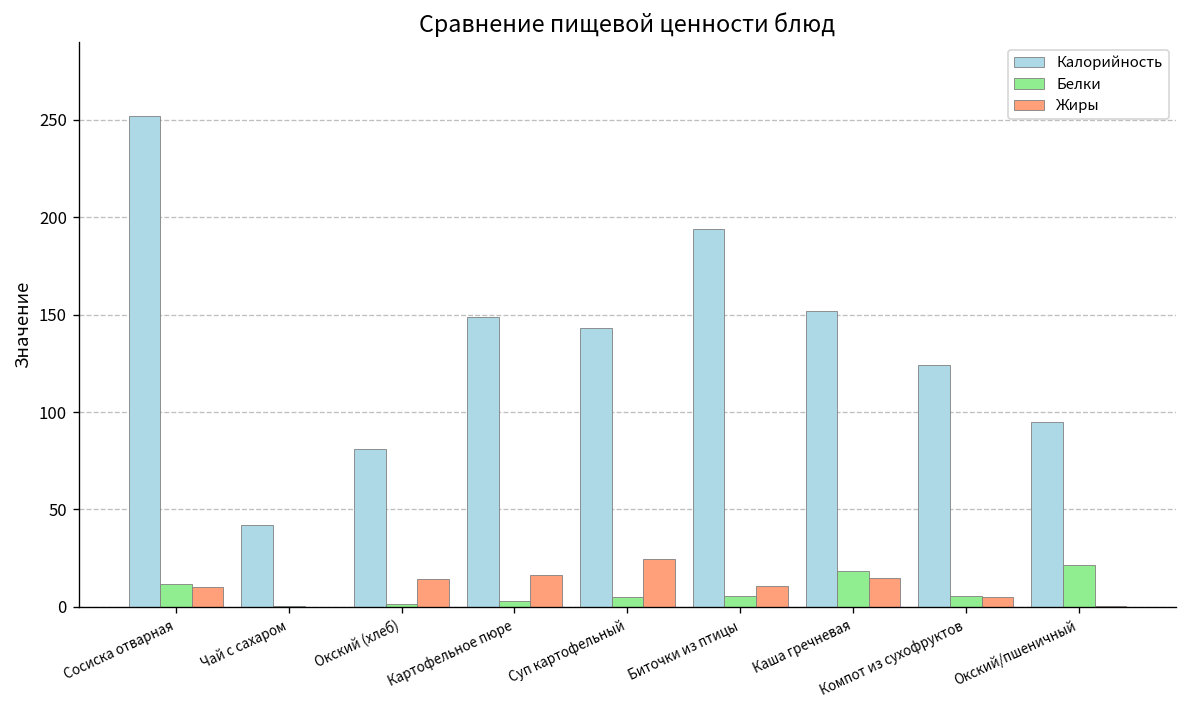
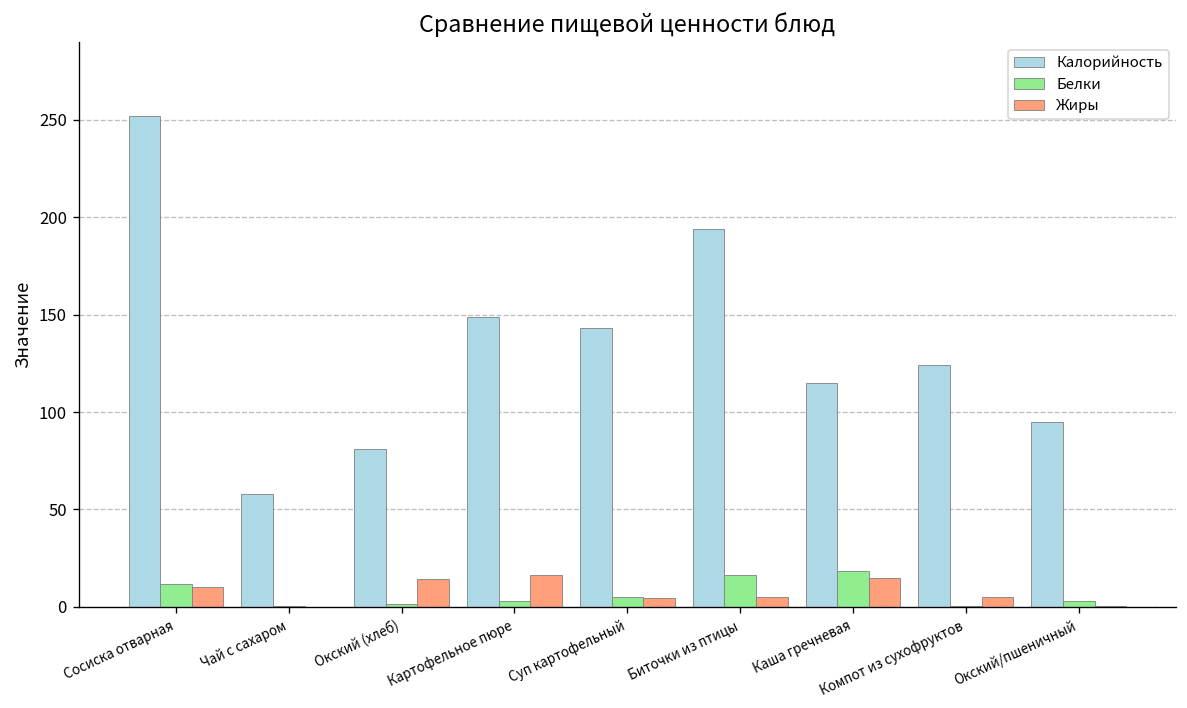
  {
    "Калорийность": {
      "Сосиска отварная": 252,
-     "Чай с сахаром": 42,
+     "Чай с сахаром": 58,
      "Окский (хлеб)": 81,
      "Картофельное пюре": 149,
      "Суп картофельный": 143,
      "Биточки из птицы": 194,
-     "Каша гречневая": 152,
+     "Каша гречневая": 115,
      "Компот из сухофруктов": 124,
      "Окский/пшеничный": 95
    },
    "Белки": {
      "Сосиска отварная": 12,
      "Картофельное пюре": 3,
      "Суп картофельный": 5,
-     "Биточки из птицы": 6,
+     "Биточки из птицы": 17,
      "Каша гречневая": 18,
-     "Компот из сухофруктов": 6,
-     "Окский/пшеничный": 21
+     "Компот из сухофруктов": 1,
+     "Окский/пшеничный": 3
    },
    "Жиры": {
      "Сосиска отварная": 10,
      "Чай с сахаром": 0,
      "Окский (хлеб)": 14,
      "Картофельное пюре": 16,
-     "Суп картофельный": 24,
-     "Биточки из птицы": 11,
+     "Суп картофельный": 5,
+     "Биточки из птицы": 5,
      "Каша гречневая": 15,
      "Компот из сухофруктов": 5
    }
  }
